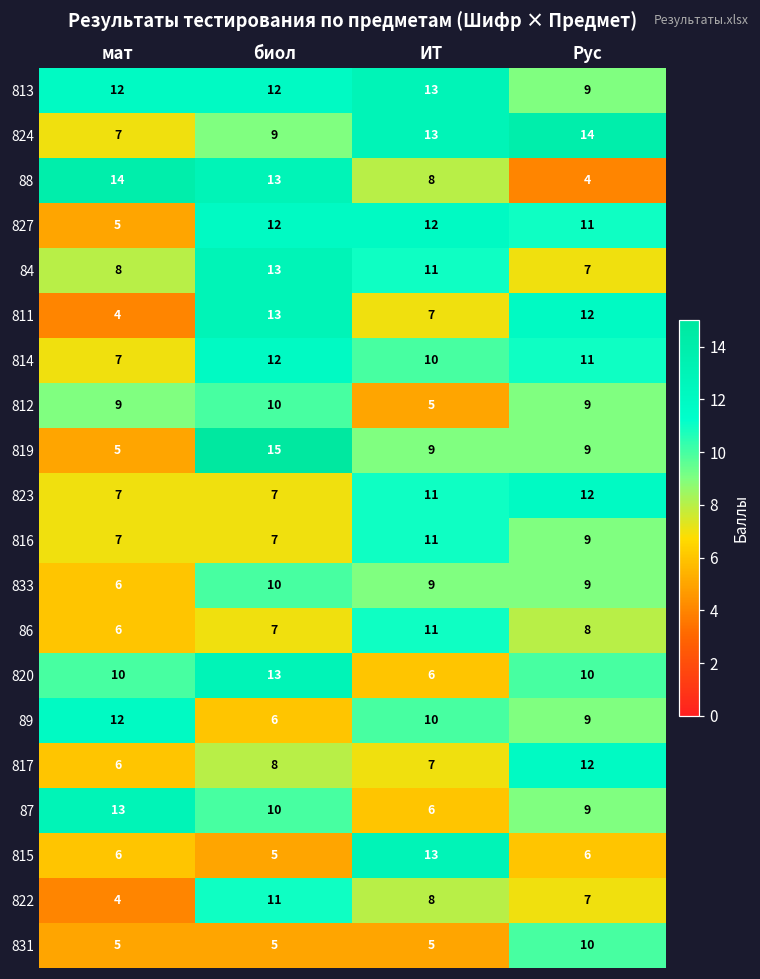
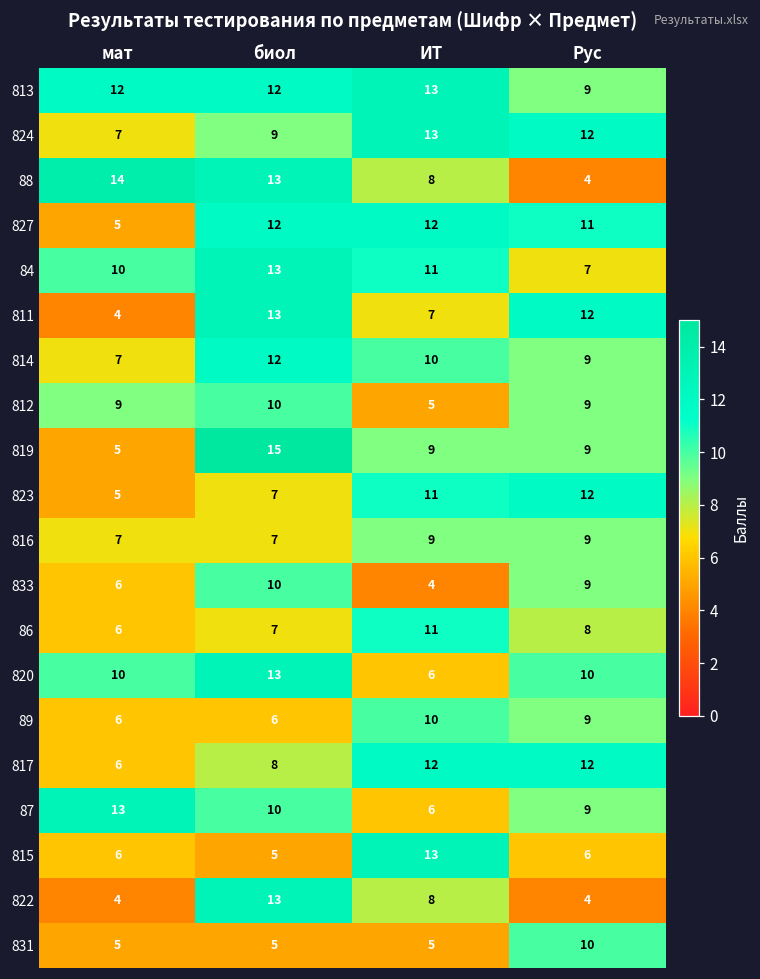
  {
    "813": {
      "мат": 12,
      "биол": 12,
      "ИТ": 13,
      "Рус": 9
    },
    "824": {
      "мат": 7,
      "биол": 9,
      "ИТ": 13,
-     "Рус": 14
+     "Рус": 12
    },
    "88": {
      "мат": 14,
      "биол": 13,
      "ИТ": 8,
      "Рус": 4
    },
    "827": {
      "мат": 5,
      "биол": 12,
      "ИТ": 12,
      "Рус": 11
    },
    "84": {
-     "мат": 8,
+     "мат": 10,
      "биол": 13,
      "ИТ": 11,
      "Рус": 7
    },
    "811": {
      "мат": 4,
      "биол": 13,
      "ИТ": 7,
      "Рус": 12
    },
    "814": {
      "мат": 7,
      "биол": 12,
      "ИТ": 10,
-     "Рус": 11
+     "Рус": 9
    },
    "812": {
      "мат": 9,
      "биол": 10,
      "ИТ": 5,
      "Рус": 9
    },
    "819": {
      "мат": 5,
      "биол": 15,
      "ИТ": 9,
      "Рус": 9
    },
    "823": {
-     "мат": 7,
+     "мат": 5,
      "биол": 7,
      "ИТ": 11,
      "Рус": 12
    },
    "816": {
      "мат": 7,
      "биол": 7,
-     "ИТ": 11,
+     "ИТ": 9,
      "Рус": 9
    },
    "833": {
      "мат": 6,
      "биол": 10,
-     "ИТ": 9,
+     "ИТ": 4,
      "Рус": 9
    },
    "86": {
      "мат": 6,
      "биол": 7,
      "ИТ": 11,
      "Рус": 8
    },
    "820": {
      "мат": 10,
      "биол": 13,
      "ИТ": 6,
      "Рус": 10
    },
    "89": {
-     "мат": 12,
+     "мат": 6,
      "биол": 6,
      "ИТ": 10,
      "Рус": 9
    },
    "817": {
      "мат": 6,
      "биол": 8,
-     "ИТ": 7,
+     "ИТ": 12,
      "Рус": 12
    },
    "87": {
      "мат": 13,
      "биол": 10,
      "ИТ": 6,
      "Рус": 9
    },
    "815": {
      "мат": 6,
      "биол": 5,
      "ИТ": 13,
      "Рус": 6
    },
    "822": {
      "мат": 4,
-     "биол": 11,
+     "биол": 13,
      "ИТ": 8,
-     "Рус": 7
+     "Рус": 4
    },
    "831": {
      "мат": 5,
      "биол": 5,
      "ИТ": 5,
      "Рус": 10
    }
  }
